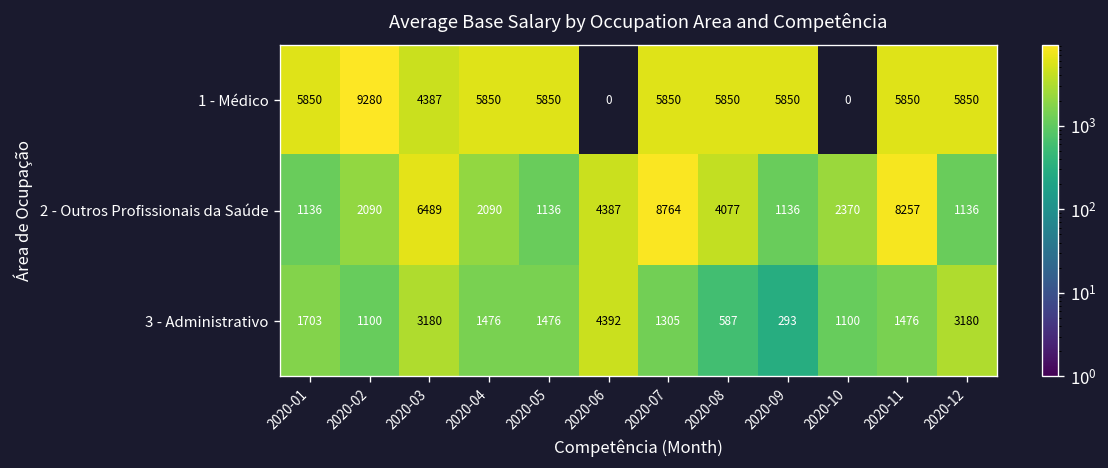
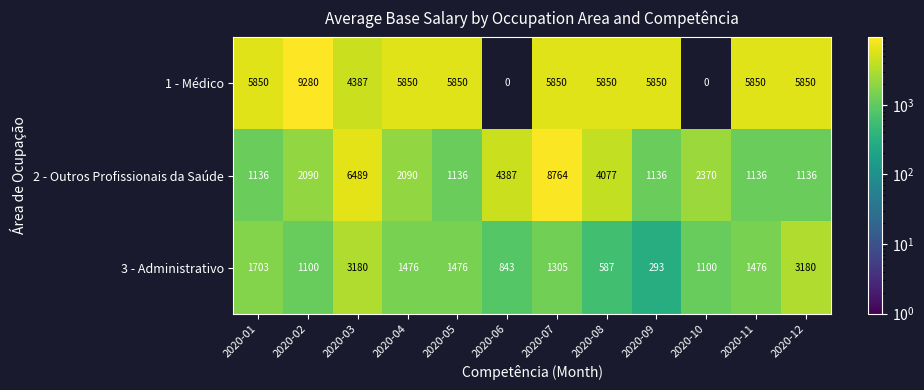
  {
    "1 - Médico": {
      "2020-01": 5850,
      "2020-02": 9280,
      "2020-03": 4387,
      "2020-04": 5850,
      "2020-05": 5850,
      "2020-06": 0,
      "2020-07": 5850,
      "2020-08": 5850,
      "2020-09": 5850,
      "2020-10": 0,
      "2020-11": 5850,
      "2020-12": 5850
    },
    "2 - Outros Profissionais da Saúde": {
      "2020-01": 1136,
      "2020-02": 2090,
      "2020-03": 6489,
      "2020-04": 2090,
      "2020-05": 1136,
      "2020-06": 4387,
      "2020-07": 8764,
      "2020-08": 4077,
      "2020-09": 1136,
      "2020-10": 2370,
-     "2020-11": 8257,
+     "2020-11": 1136,
      "2020-12": 1136
    },
    "3 - Administrativo": {
      "2020-01": 1703,
      "2020-02": 1100,
      "2020-03": 3180,
      "2020-04": 1476,
      "2020-05": 1476,
-     "2020-06": 4392,
+     "2020-06": 843,
      "2020-07": 1305,
      "2020-08": 587,
      "2020-09": 293,
      "2020-10": 1100,
      "2020-11": 1476,
      "2020-12": 3180
    }
  }
